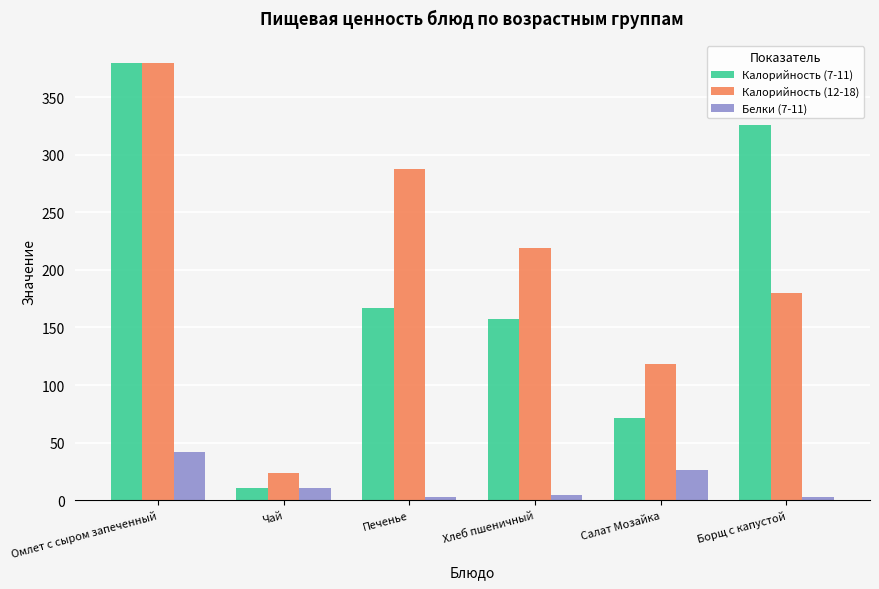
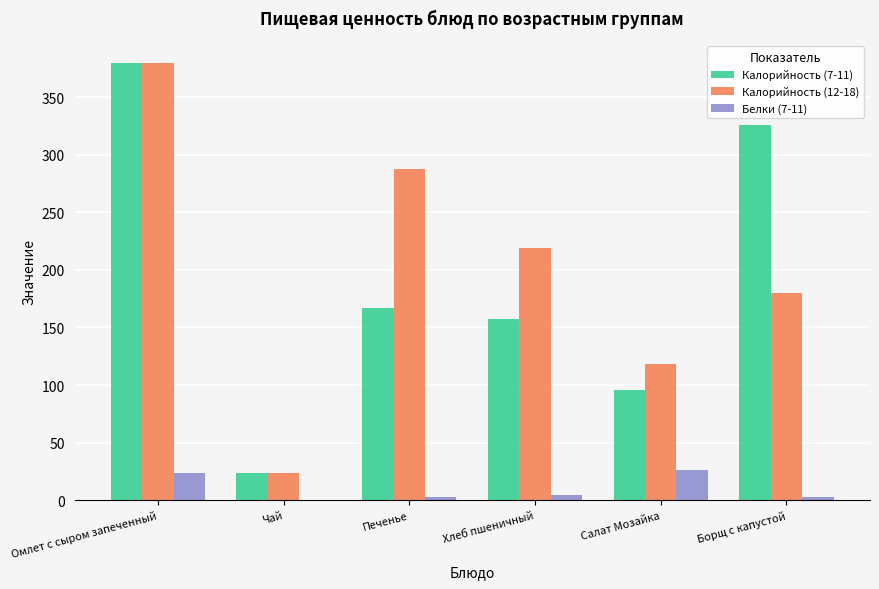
  {
    "Калорийность (7-11)": {
      "Омлет с сыром запеченный": 380,
-     "Чай": 11,
+     "Чай": 24,
      "Печенье": 167,
      "Хлеб пшеничный": 157,
-     "Салат Мозайка": 71,
+     "Салат Мозайка": 96,
      "Борщ с капустой": 326
    },
    "Калорийность (12-18)": {
      "Омлет с сыром запеченный": 380,
      "Чай": 24,
      "Печенье": 288,
      "Хлеб пшеничный": 219,
      "Салат Мозайка": 119,
      "Борщ с капустой": 180
    },
    "Белки (7-11)": {
-     "Омлет с сыром запеченный": 42,
-     "Чай": 11,
+     "Омлет с сыром запеченный": 24,
+     "Чай": 0,
      "Печенье": 3,
      "Хлеб пшеничный": 5,
      "Салат Мозайка": 27,
      "Борщ с капустой": 3
    }
  }
